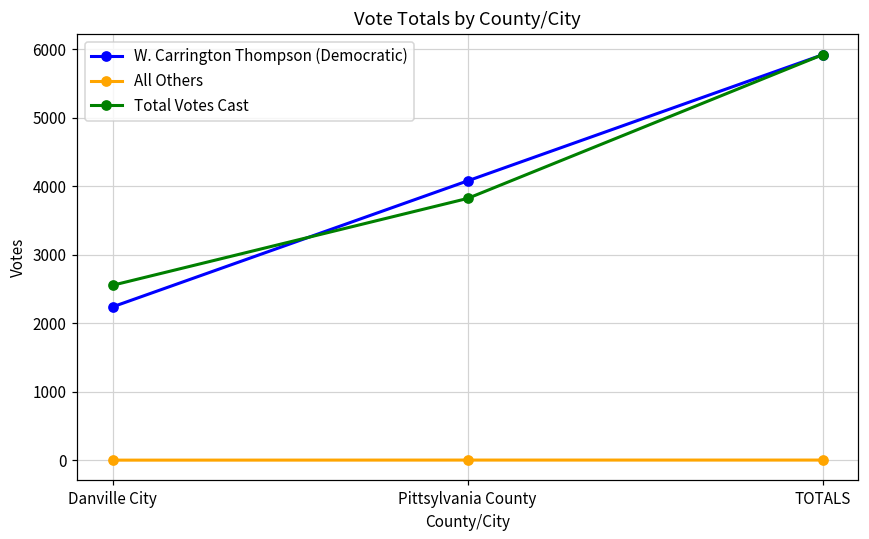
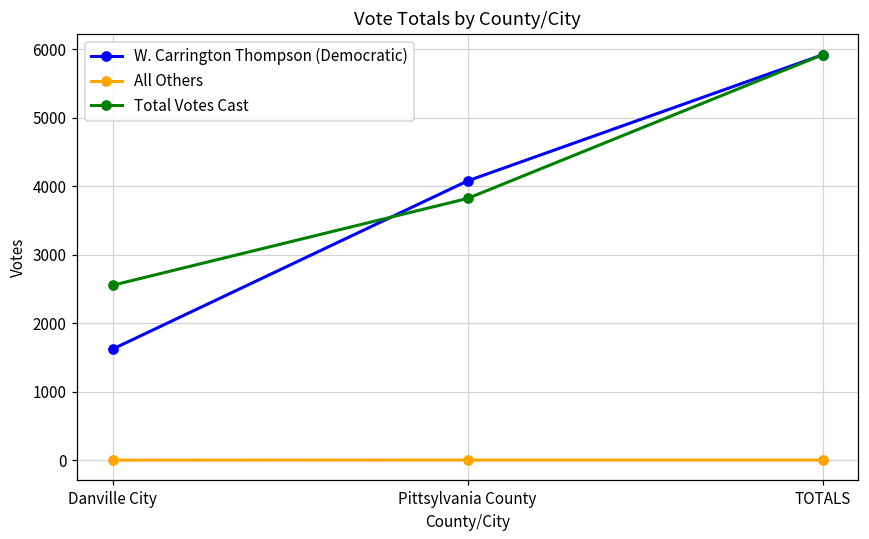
  {
    "W. Carrington Thompson (Democratic)": {
-     "Danville City": 2200,
+     "Danville City": 1600,
      "Pittsylvania County": 4100
    },
    "All Others": {
      "Danville City": 0,
      "Pittsylvania County": 0,
      "TOTALS": 0
    },
    "Total Votes Cast": {
      "Danville City": 2600,
      "Pittsylvania County": 3800
    }
  }
